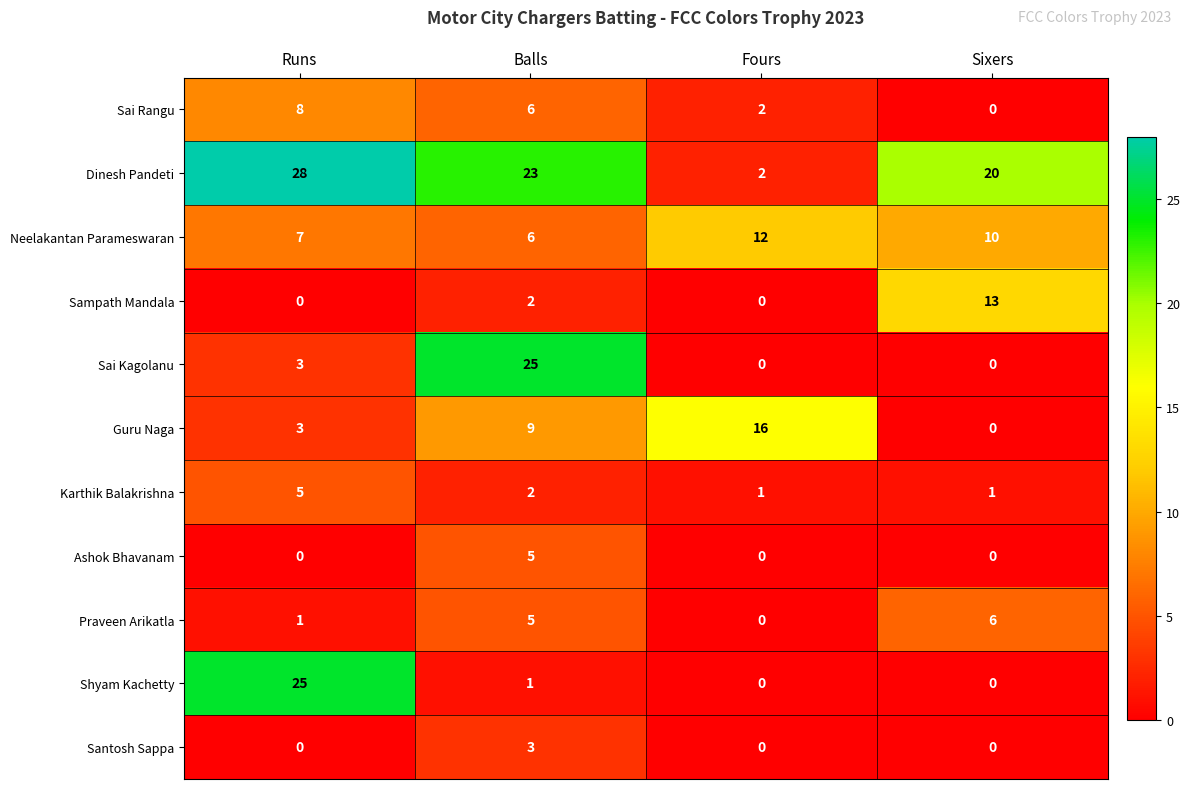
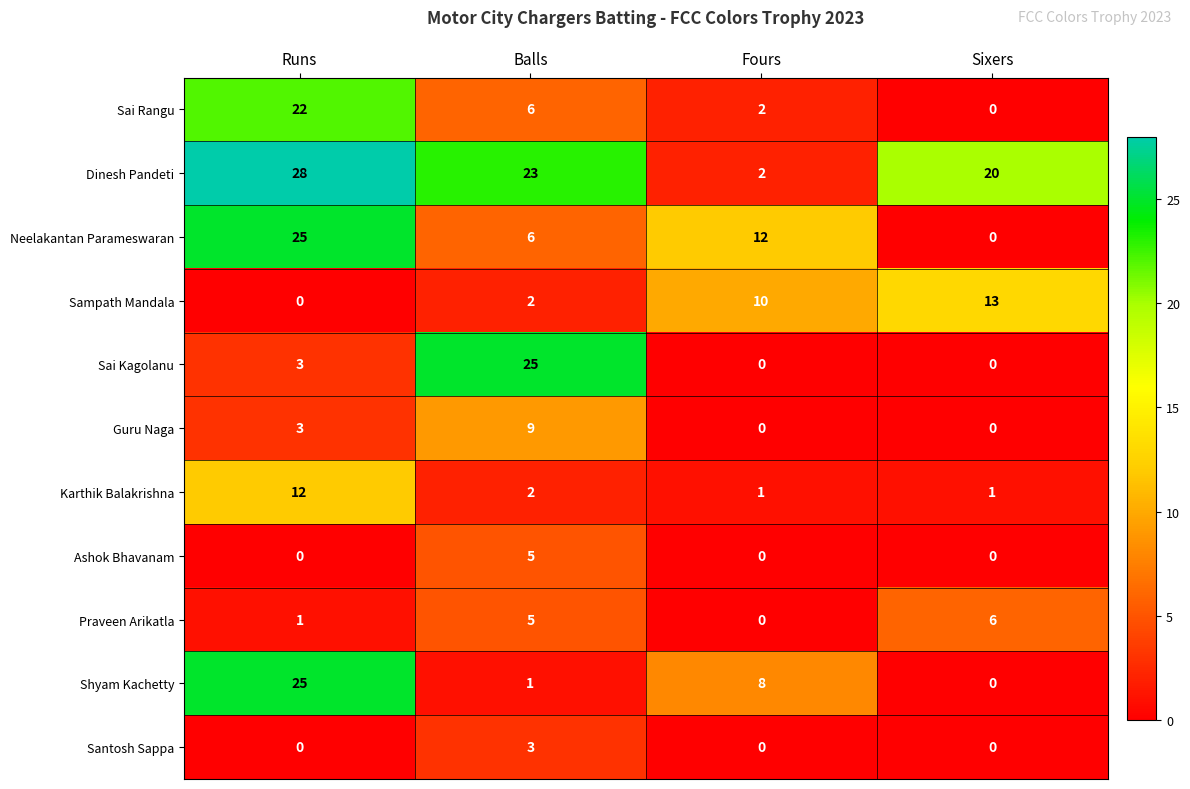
  {
    "Sai Rangu": {
-     "Runs": 8,
+     "Runs": 22,
      "Balls": 6,
      "Fours": 2,
      "Sixers": 0
    },
    "Dinesh Pandeti": {
      "Runs": 28,
      "Balls": 23,
      "Fours": 2,
      "Sixers": 20
    },
    "Neelakantan Parameswaran": {
-     "Runs": 7,
+     "Runs": 25,
      "Balls": 6,
      "Fours": 12,
-     "Sixers": 10
+     "Sixers": 0
    },
    "Sampath Mandala": {
      "Runs": 0,
      "Balls": 2,
-     "Fours": 0,
+     "Fours": 10,
      "Sixers": 13
    },
    "Sai Kagolanu": {
      "Runs": 3,
      "Balls": 25,
      "Fours": 0,
      "Sixers": 0
    },
    "Guru Naga": {
      "Runs": 3,
      "Balls": 9,
-     "Fours": 16,
+     "Fours": 0,
      "Sixers": 0
    },
    "Karthik Balakrishna": {
-     "Runs": 5,
+     "Runs": 12,
      "Balls": 2,
      "Fours": 1,
      "Sixers": 1
    },
    "Ashok Bhavanam": {
      "Runs": 0,
      "Balls": 5,
      "Fours": 0,
      "Sixers": 0
    },
    "Praveen Arikatla": {
      "Runs": 1,
      "Balls": 5,
      "Fours": 0,
      "Sixers": 6
    },
    "Shyam Kachetty": {
      "Runs": 25,
      "Balls": 1,
-     "Fours": 0,
+     "Fours": 8,
      "Sixers": 0
    },
    "Santosh Sappa": {
      "Runs": 0,
      "Balls": 3,
      "Fours": 0,
      "Sixers": 0
    }
  }
